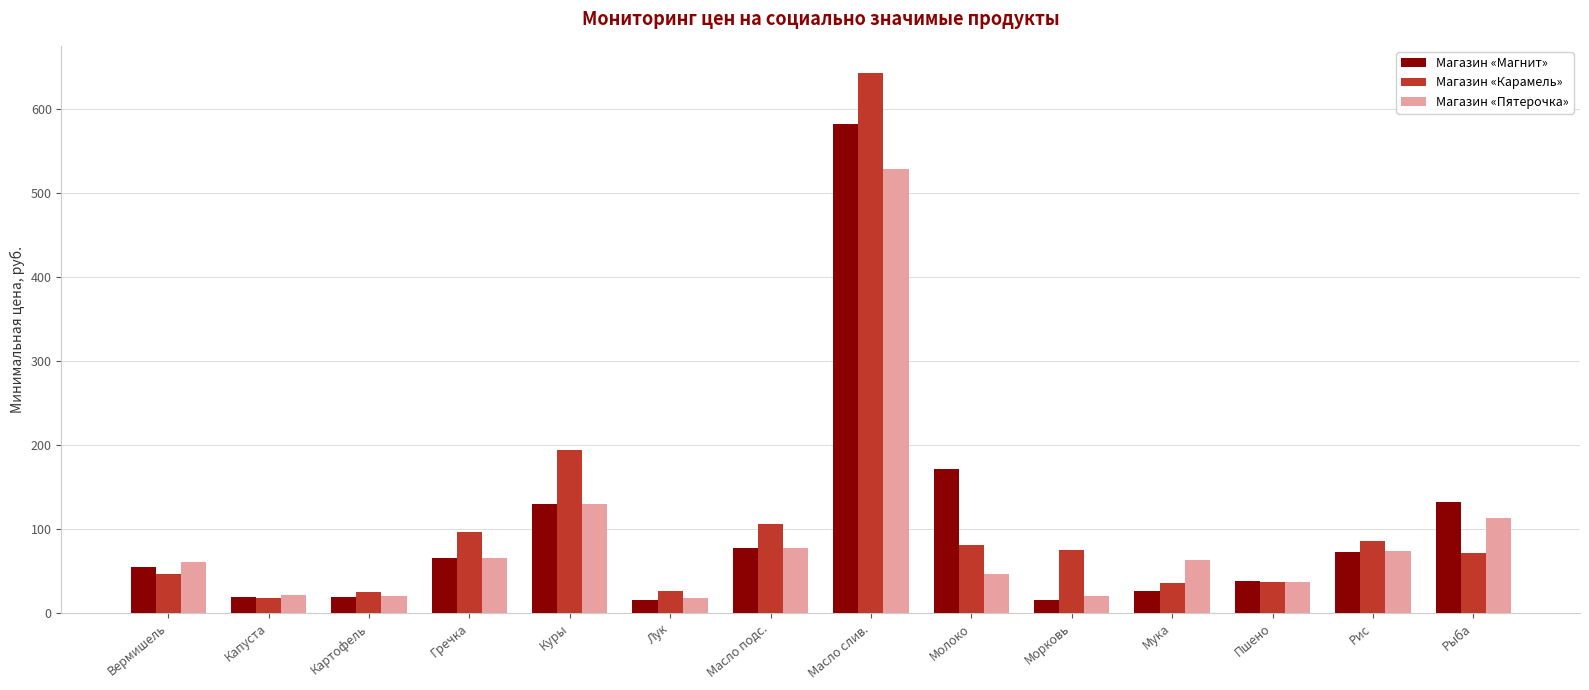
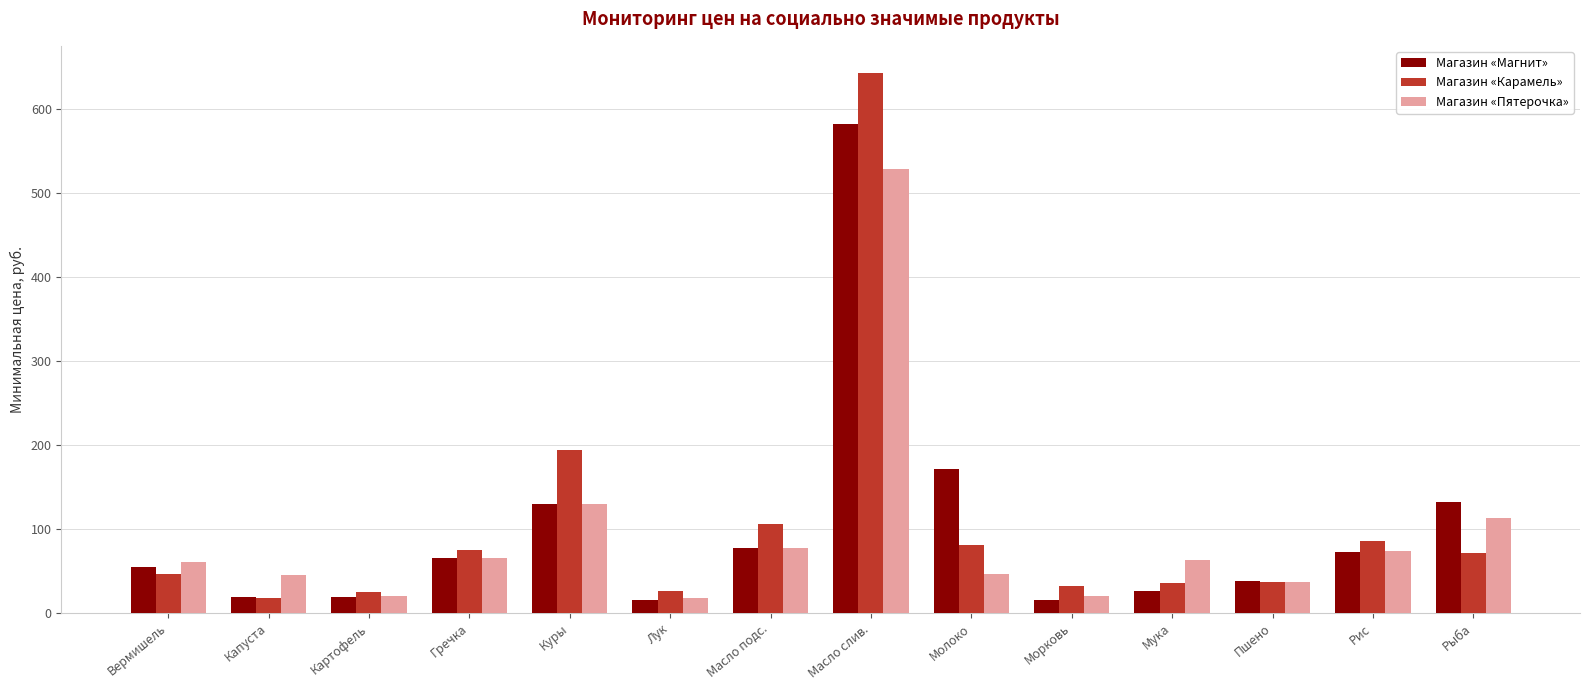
  {
    "Магазин «Магнит»": {
      "Вермишель": 50,
      "Капуста": 20,
      "Картофель": 20,
      "Гречка": 60,
      "Куры": 130,
      "Лук": 20,
      "Масло подс.": 80,
      "Масло слив.": 580,
      "Молоко": 170,
      "Морковь": 20,
      "Мука": 30,
      "Пшено": 40,
      "Рис": 70,
      "Рыба": 130
    },
    "Магазин «Карамель»": {
      "Вермишель": 50,
      "Капуста": 20,
      "Картофель": 30,
-     "Гречка": 100,
+     "Гречка": 80,
      "Куры": 190,
      "Лук": 30,
      "Масло подс.": 110,
      "Масло слив.": 640,
      "Молоко": 80,
-     "Морковь": 70,
+     "Морковь": 30,
      "Мука": 40,
      "Пшено": 40,
      "Рис": 90,
      "Рыба": 70
    },
    "Магазин «Пятерочка»": {
      "Вермишель": 60,
-     "Капуста": 20,
+     "Капуста": 50,
      "Картофель": 20,
      "Гречка": 60,
      "Куры": 130,
      "Лук": 20,
      "Масло подс.": 80,
      "Масло слив.": 530,
      "Молоко": 50,
      "Морковь": 20,
      "Мука": 60,
      "Пшено": 40,
      "Рис": 70,
      "Рыба": 110
    }
  }
